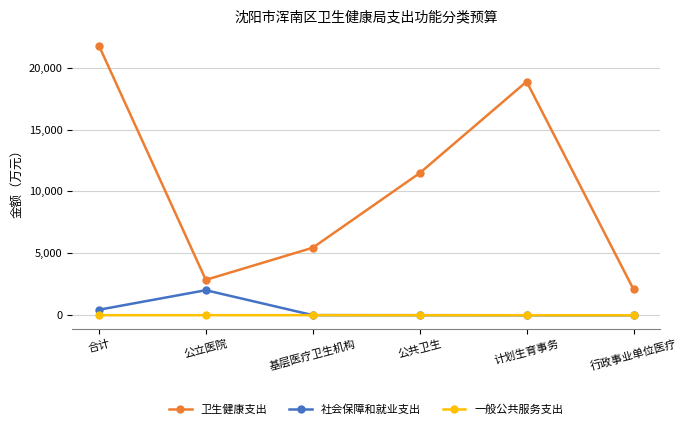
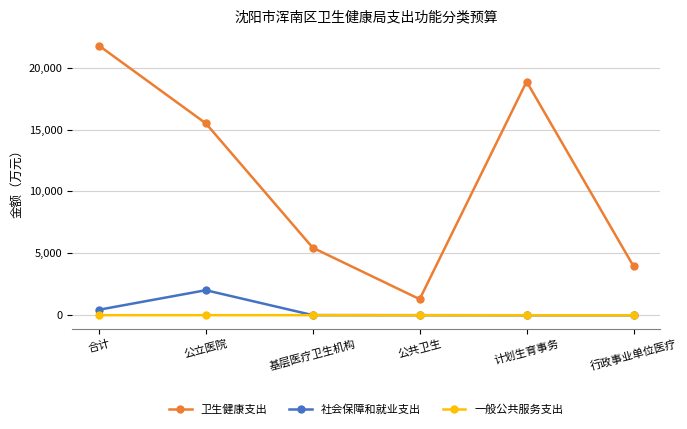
  {
    "卫生健康支出": {
      "合计": "21,800",
-     "公立医院": "2,900",
+     "公立医院": "15,500",
      "基层医疗卫生机构": "5,500",
-     "公共卫生": "11,500",
+     "公共卫生": "1,300",
      "计划生育事务": "18,900",
-     "行政事业单位医疗": "2,100"
+     "行政事业单位医疗": "4,000"
    },
    "社会保障和就业支出": {
      "合计": "400",
      "公立医院": "2,000"
    },
    "一般公共服务支出": {
      "合计": "0",
      "公立医院": "0"
    }
  }
